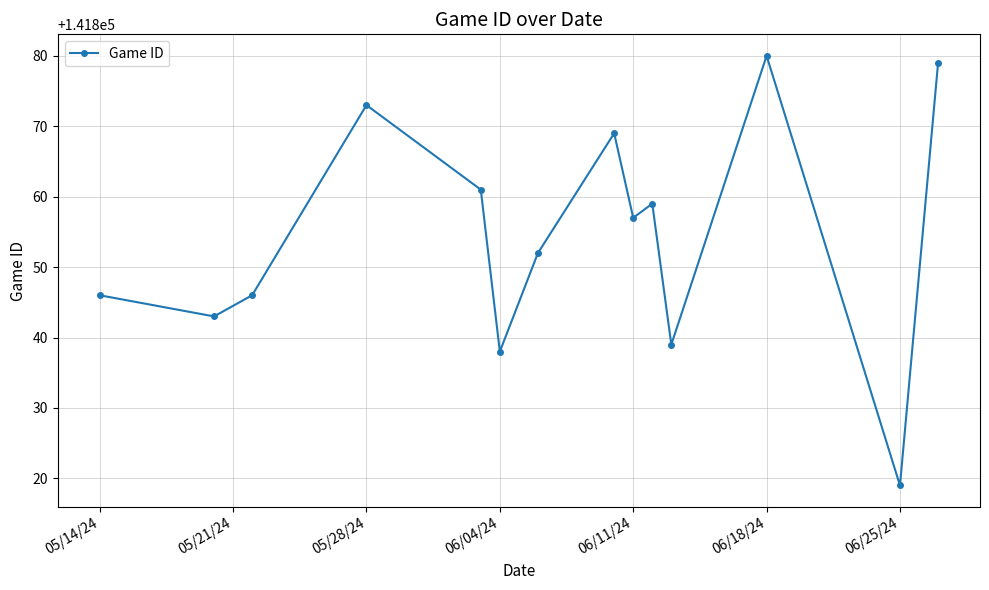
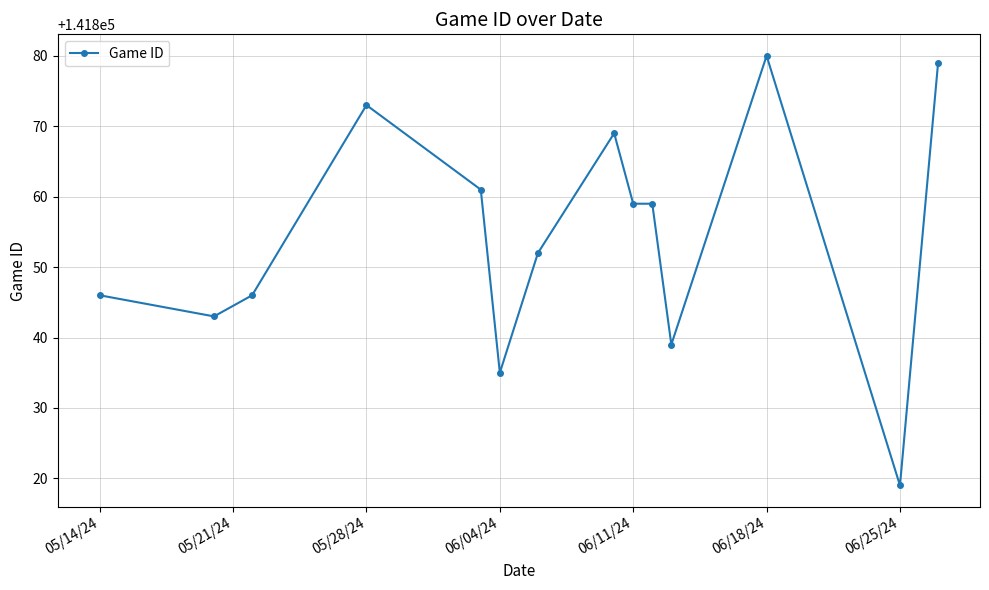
  {
    "05/14/24": 141846,
    "05/28/24": 141873,
-   "06/04/24": 141838,
-   "06/11/24": 141857,
+   "06/04/24": 141835,
+   "06/11/24": 141859,
    "06/18/24": 141880,
    "06/25/24": 141819
  }
